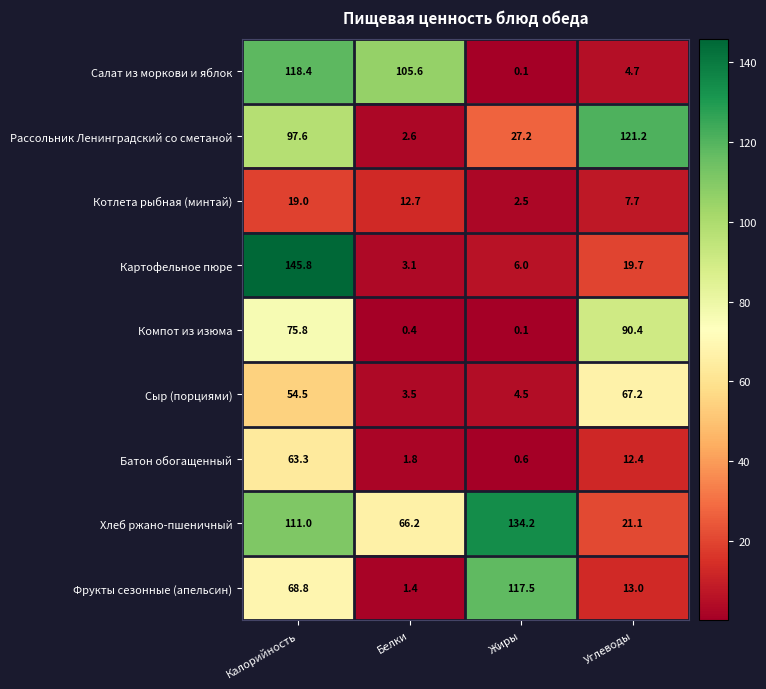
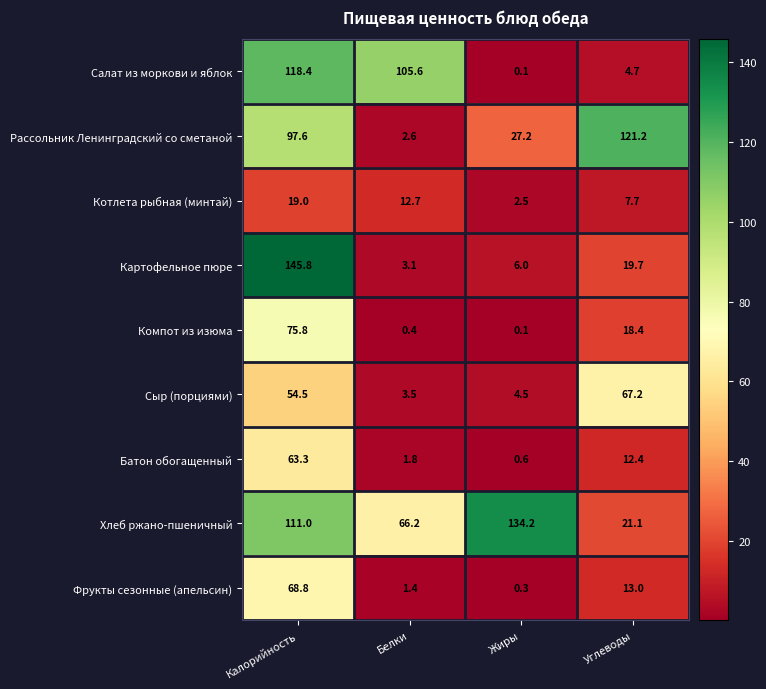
  {
    "Салат из моркови и яблок": {
      "Калорийность": 118.4,
      "Белки": 105.6,
      "Жиры": 0.1,
      "Углеводы": 4.7
    },
    "Рассольник Ленинградский со сметаной": {
      "Калорийность": 97.6,
      "Белки": 2.6,
      "Жиры": 27.2,
      "Углеводы": 121.2
    },
    "Котлета рыбная (минтай)": {
      "Калорийность": 19.0,
      "Белки": 12.7,
      "Жиры": 2.5,
      "Углеводы": 7.7
    },
    "Картофельное пюре": {
      "Калорийность": 145.8,
      "Белки": 3.1,
      "Жиры": 6.0,
      "Углеводы": 19.7
    },
    "Компот из изюма": {
      "Калорийность": 75.8,
      "Белки": 0.4,
      "Жиры": 0.1,
-     "Углеводы": 90.4
+     "Углеводы": 18.4
    },
    "Сыр (порциями)": {
      "Калорийность": 54.5,
      "Белки": 3.5,
      "Жиры": 4.5,
      "Углеводы": 67.2
    },
    "Батон обогащенный": {
      "Калорийность": 63.3,
      "Белки": 1.8,
      "Жиры": 0.6,
      "Углеводы": 12.4
    },
    "Хлеб ржано-пшеничный": {
      "Калорийность": 111.0,
      "Белки": 66.2,
      "Жиры": 134.2,
      "Углеводы": 21.1
    },
    "Фрукты сезонные (апельсин)": {
      "Калорийность": 68.8,
      "Белки": 1.4,
-     "Жиры": 117.5,
+     "Жиры": 0.3,
      "Углеводы": 13.0
    }
  }
